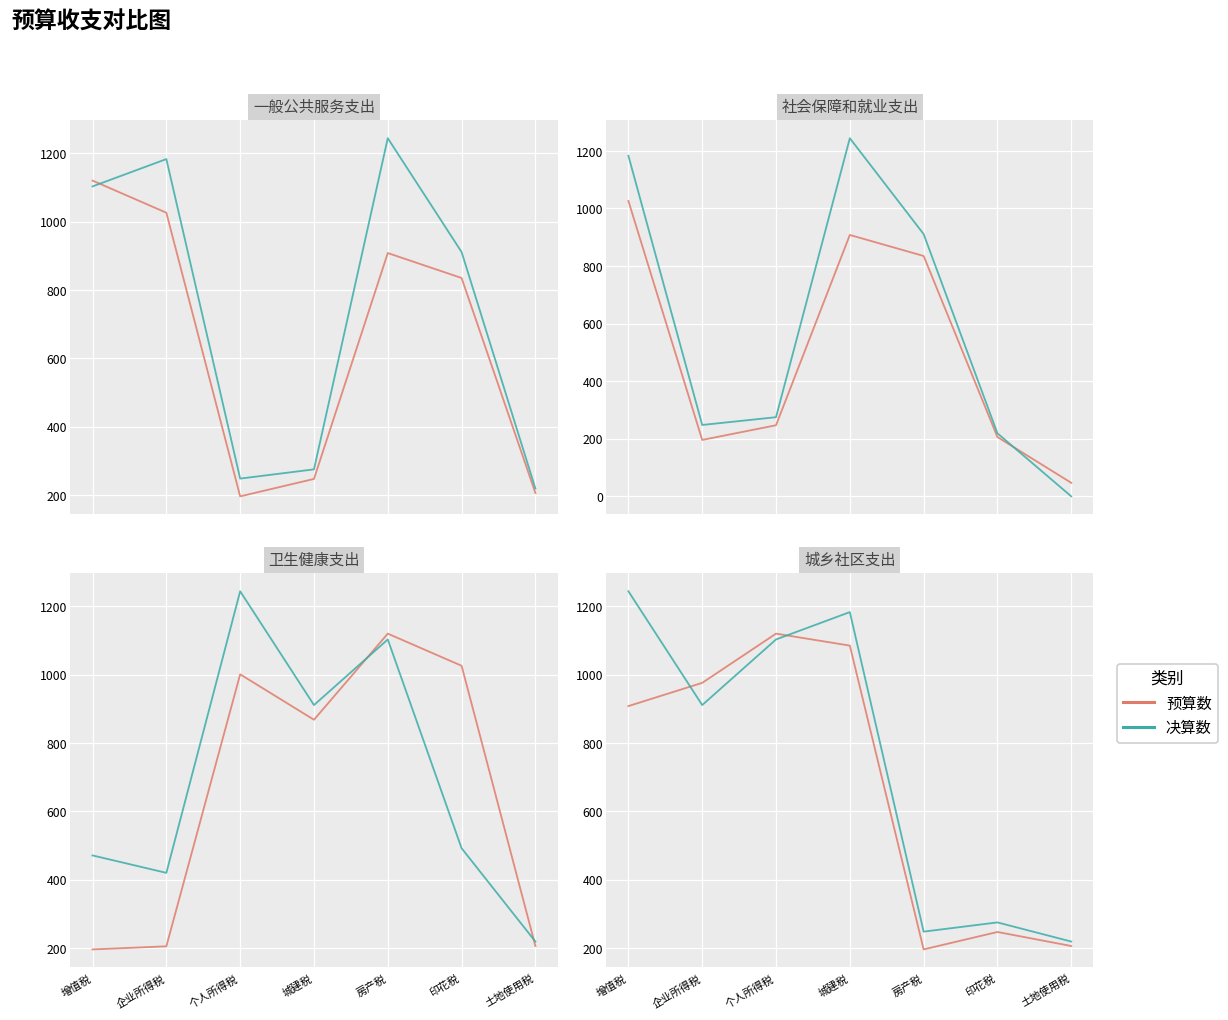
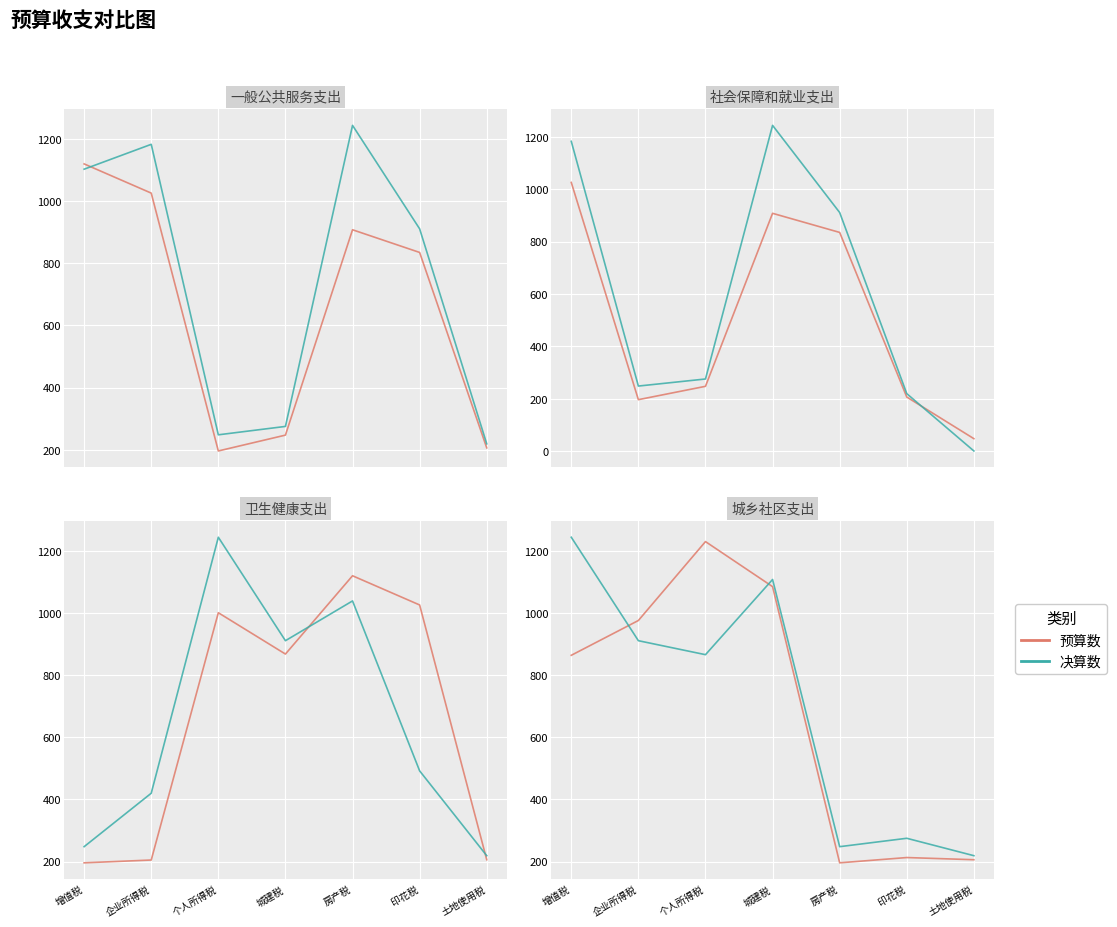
  {
    "卫生健康支出": {
      "预算数": {
        "增值税": 200,
        "企业所得税": 210,
        "个人所得税": 1000,
        "城建税": 870,
        "房产税": 1120,
        "印花税": 1030,
        "土地使用税": 210
      },
      "决算数": {
-       "增值税": 470,
+       "增值税": 250,
        "企业所得税": 420,
        "个人所得税": 1240,
        "城建税": 910,
-       "房产税": 1100,
+       "房产税": 1040,
        "印花税": 490,
        "土地使用税": 220
      }
    },
    "城乡社区支出": {
      "预算数": {
-       "增值税": 910,
+       "增值税": 860,
        "企业所得税": 980,
-       "个人所得税": 1120,
+       "个人所得税": 1230,
        "城建税": 1090,
        "房产税": 200,
-       "印花税": 250,
+       "印花税": 210,
        "土地使用税": 210
      },
      "决算数": {
        "增值税": 1240,
        "企业所得税": 910,
-       "个人所得税": 1100,
-       "城建税": 1180,
+       "个人所得税": 870,
+       "城建税": 1110,
        "房产税": 250,
        "印花税": 280,
        "土地使用税": 220
      }
    }
  }
